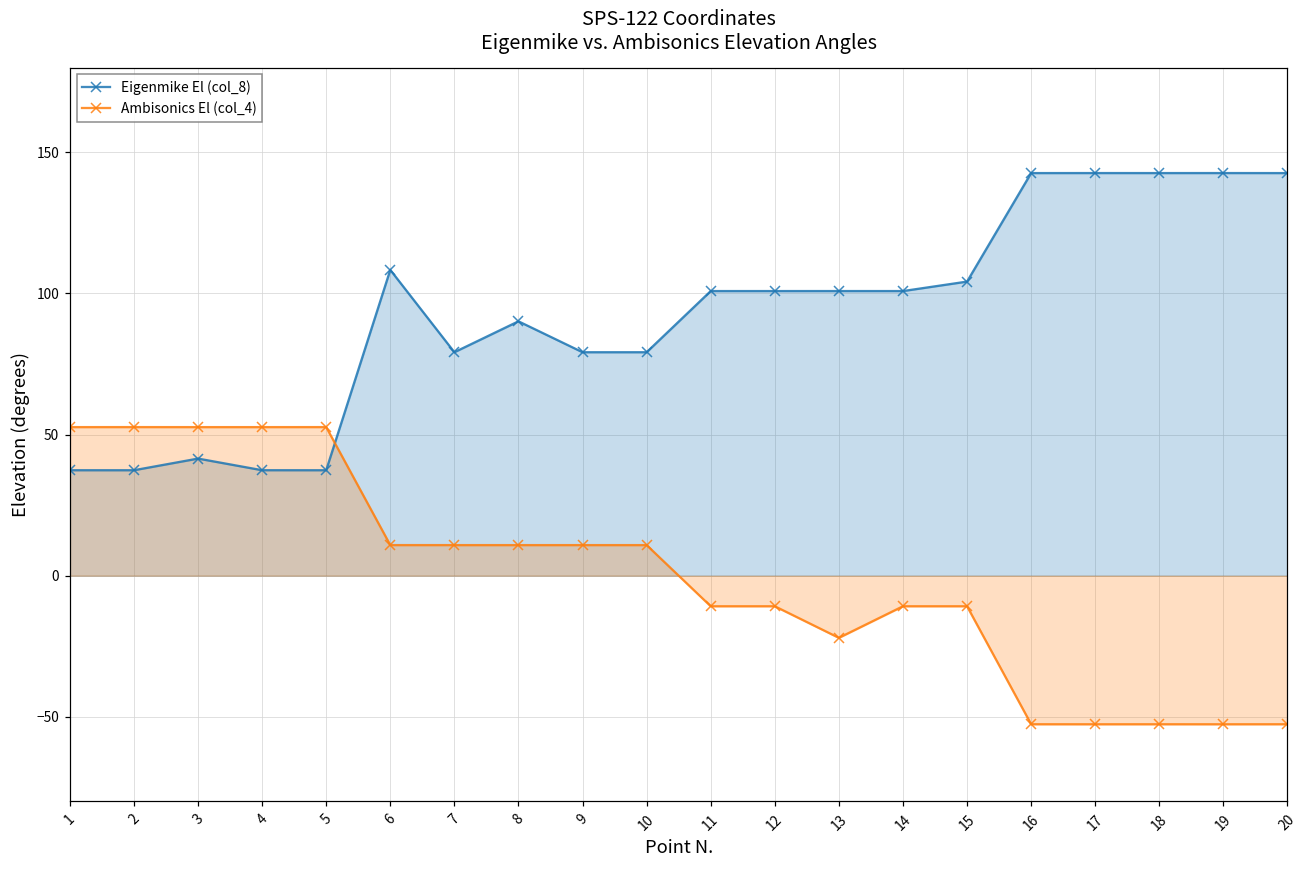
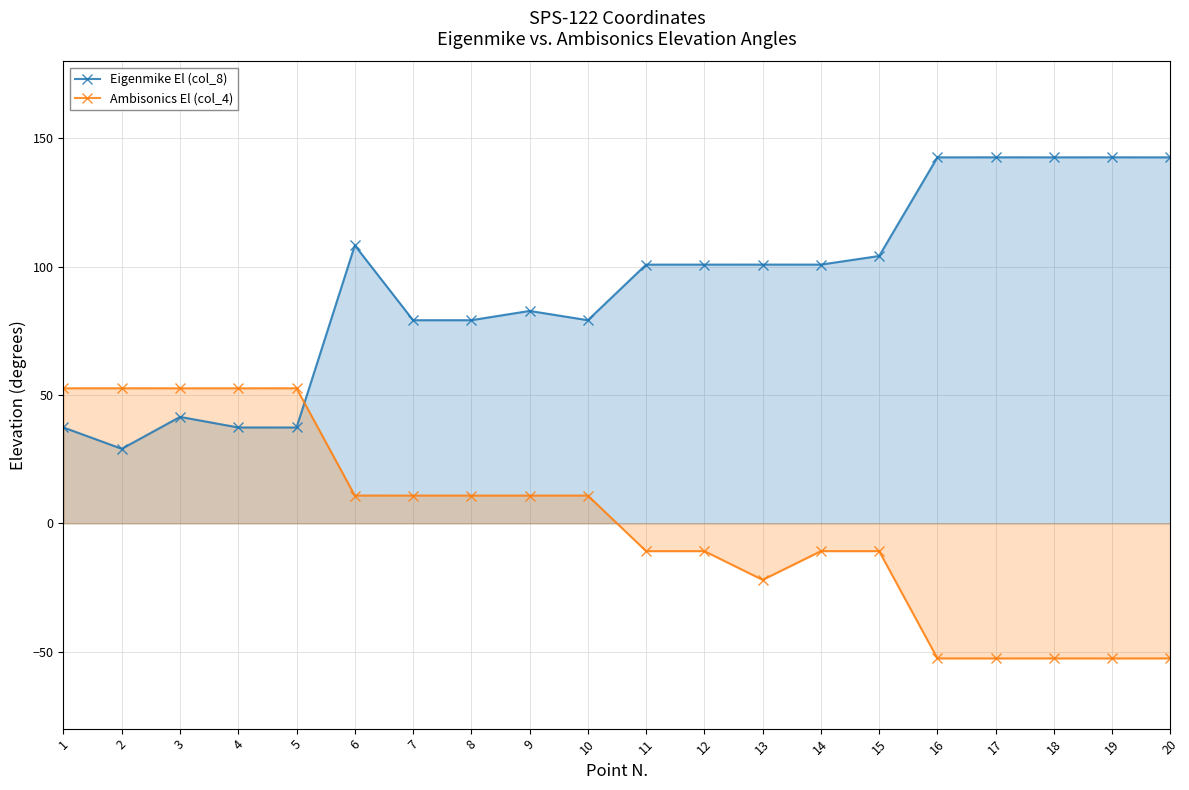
  {
    "Eigenmike El (col_8)": {
      "1": 37,
-     "2": 37,
+     "2": 29,
      "3": 41,
      "4": 37,
      "5": 37,
      "6": 108,
      "7": 79,
-     "8": 90,
-     "9": 79,
+     "8": 79,
+     "9": 83,
      "10": 79,
      "11": 101,
      "12": 101,
      "13": 101,
      "14": 101,
      "15": 104,
      "16": 143,
      "17": 143,
      "18": 143,
      "19": 143,
      "20": 143
    }
  }
